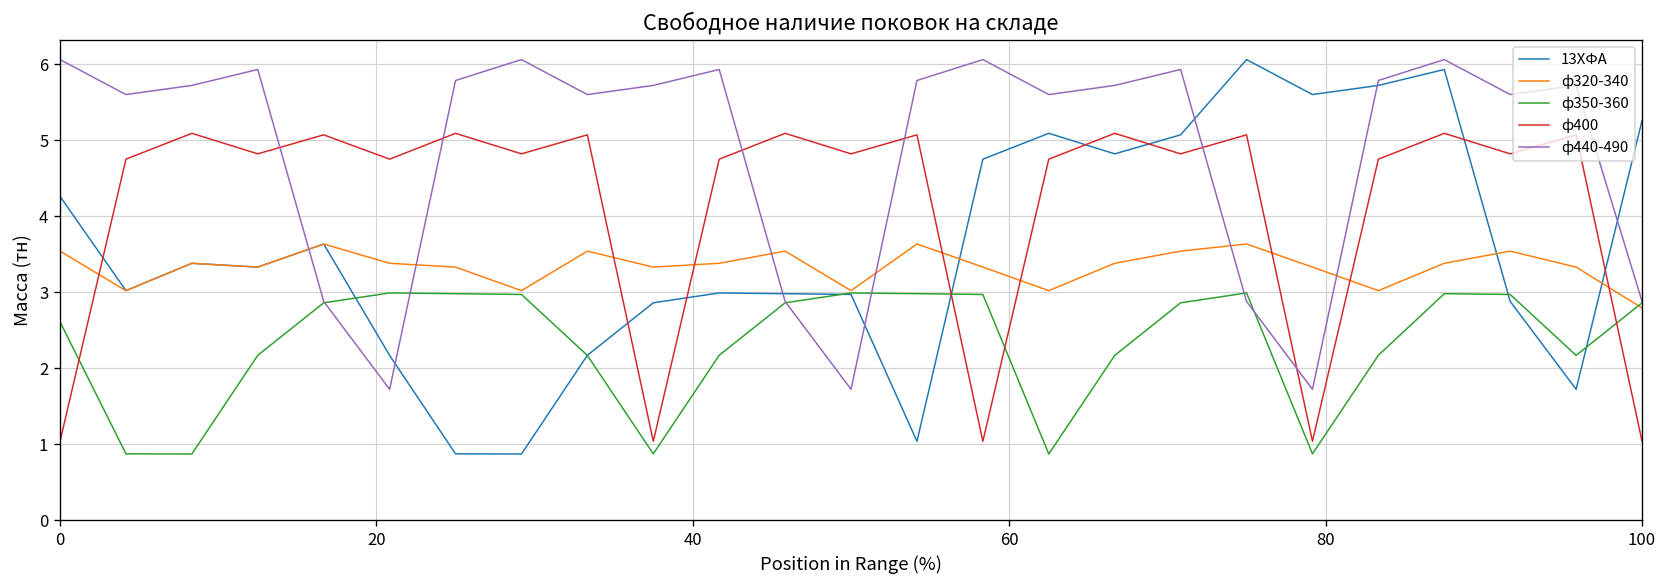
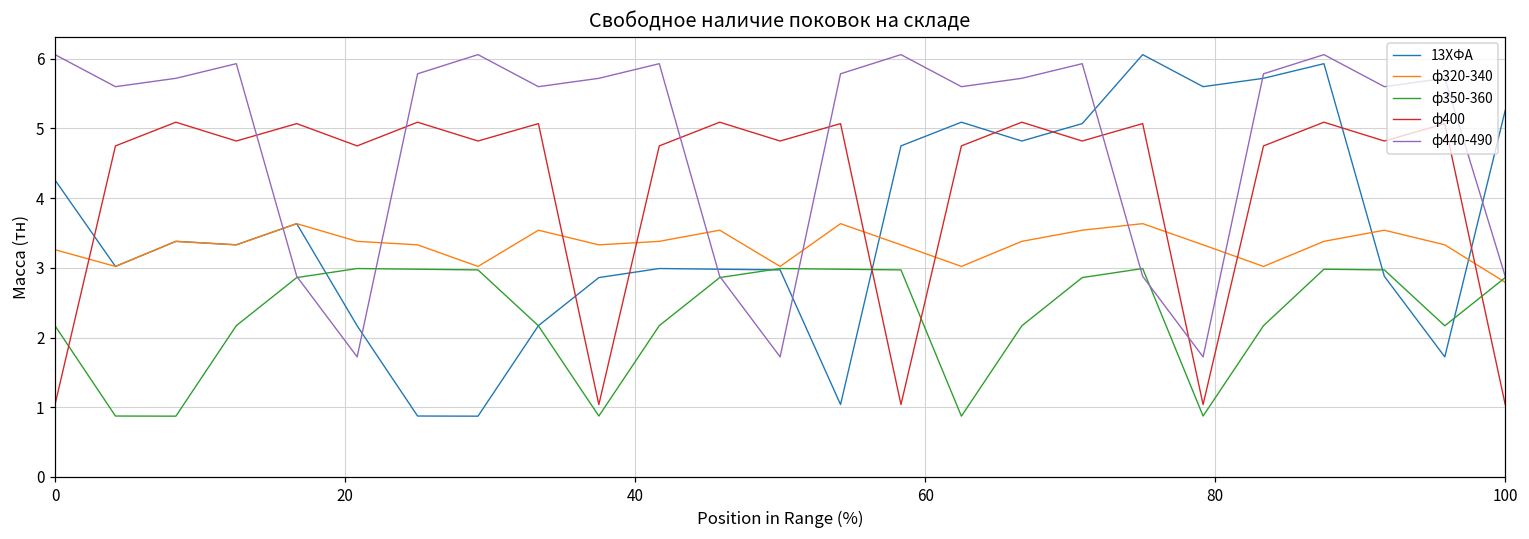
  {
    "13ХФА": {
      "0": 4.3,
      "100": 5.3
    },
    "ф320-340": {
-     "0": 3.5,
+     "0": 3.3,
      "100": 2.8
    },
    "ф350-360": {
-     "0": 2.6
+     "0": 2.2
    },
    "ф400": {
      "0": 1.0,
      "100": 1.0
    },
    "ф440-490": {
      "0": 6.1
    }
  }
